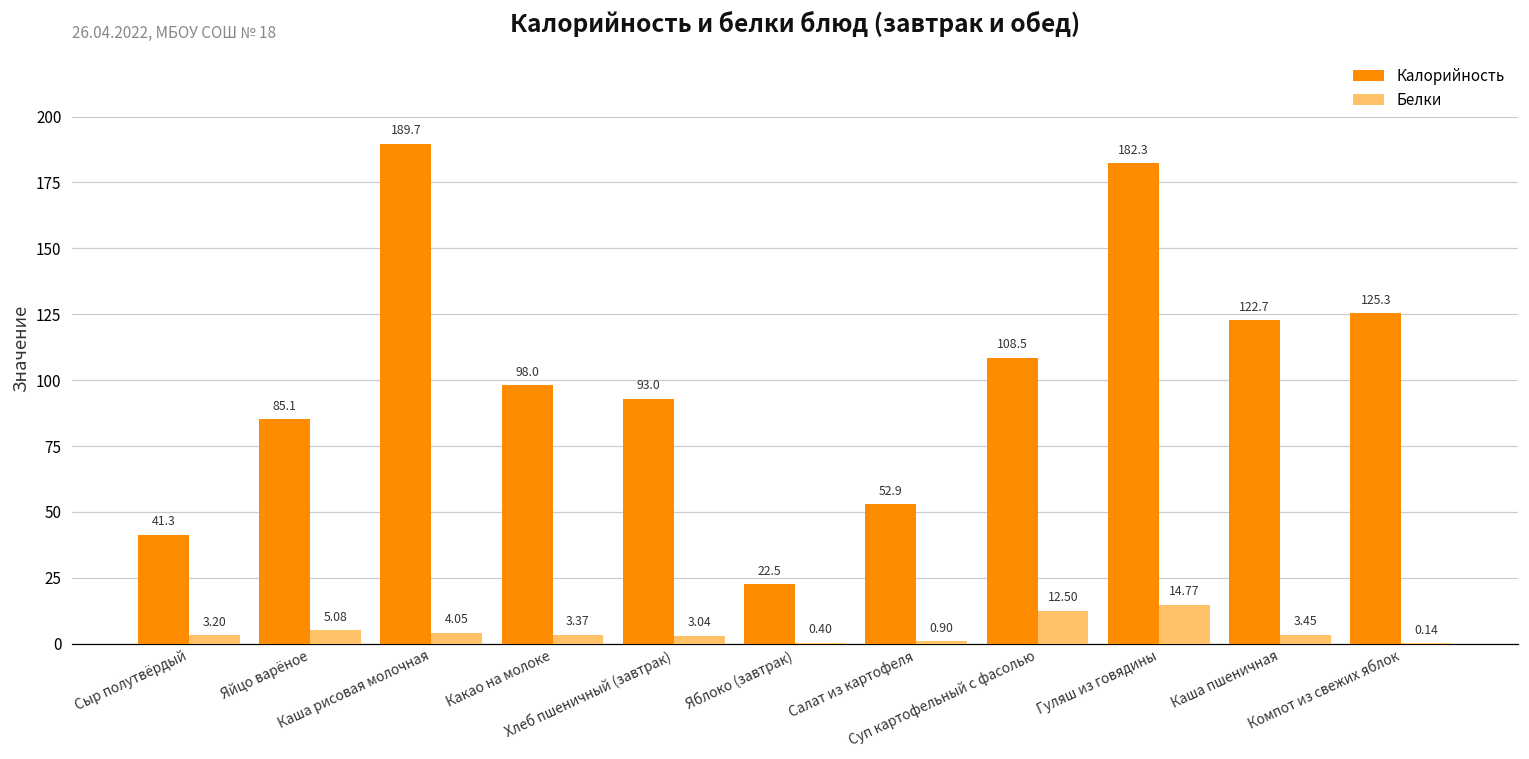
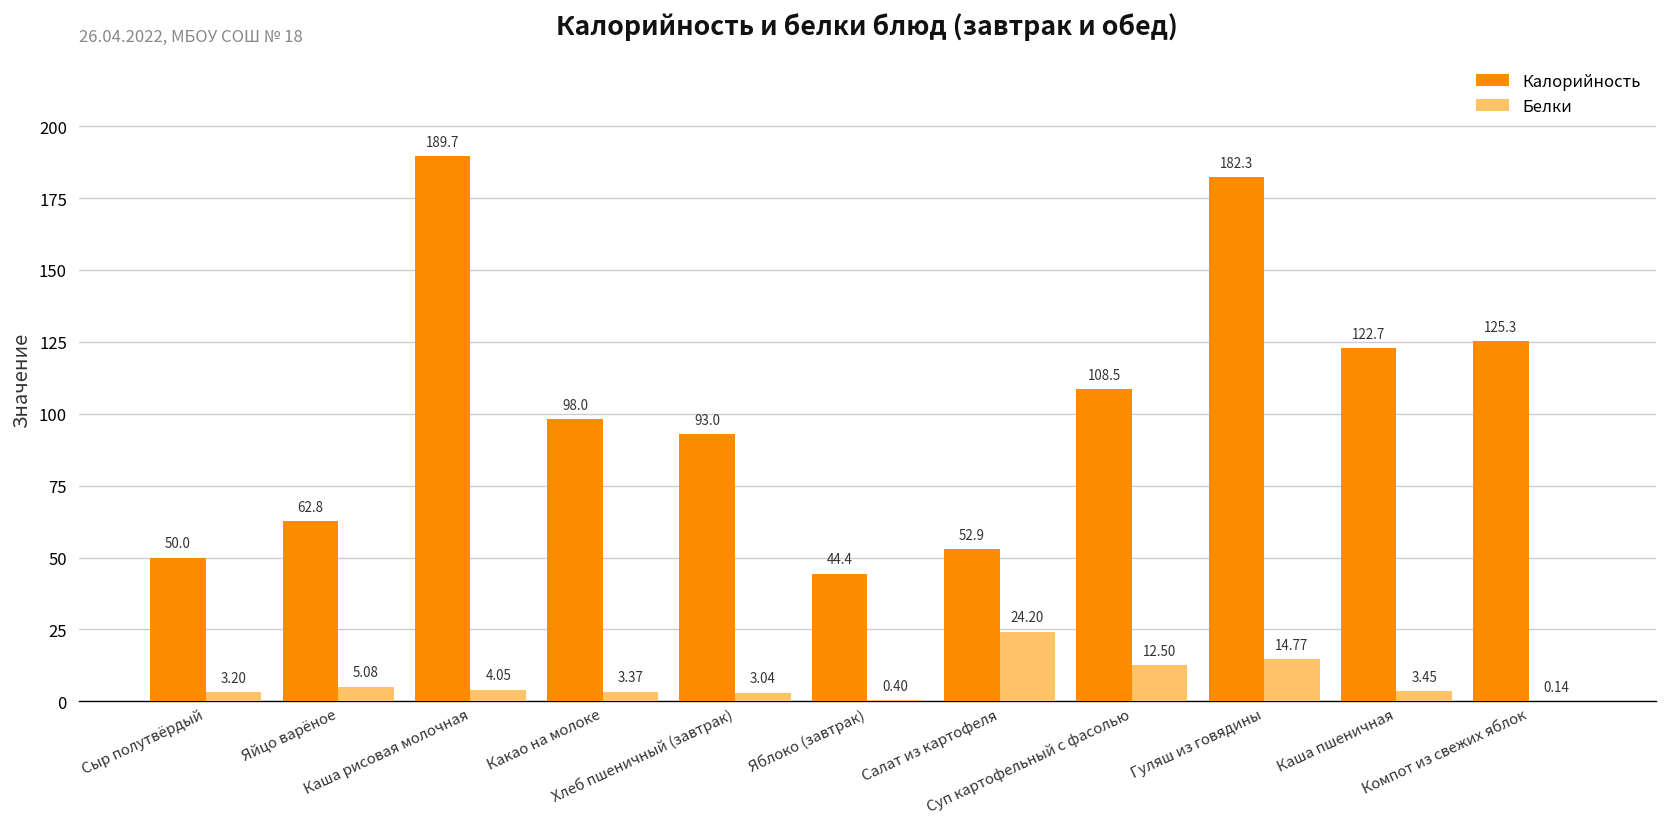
  {
    "Калорийность": {
-     "Сыр полутвёрдый": 41.3,
-     "Яйцо варёное": 85.1,
+     "Сыр полутвёрдый": 50.0,
+     "Яйцо варёное": 62.8,
      "Каша рисовая молочная": 189.7,
      "Какао на молоке": 98.0,
      "Хлеб пшеничный (завтрак)": 93.0,
-     "Яблоко (завтрак)": 22.5,
+     "Яблоко (завтрак)": 44.4,
      "Салат из картофеля": 52.9,
      "Суп картофельный с фасолью": 108.5,
      "Гуляш из говядины": 182.3,
      "Каша пшеничная": 122.7,
      "Компот из свежих яблок": 125.3
    },
    "Белки": {
      "Сыр полутвёрдый": 3.20,
      "Яйцо варёное": 5.08,
      "Каша рисовая молочная": 4.05,
      "Какао на молоке": 3.37,
      "Хлеб пшеничный (завтрак)": 3.04,
      "Яблоко (завтрак)": 0.40,
-     "Салат из картофеля": 0.90,
+     "Салат из картофеля": 24.20,
      "Суп картофельный с фасолью": 12.50,
      "Гуляш из говядины": 14.77,
      "Каша пшеничная": 3.45,
      "Компот из свежих яблок": 0.14
    }
  }
